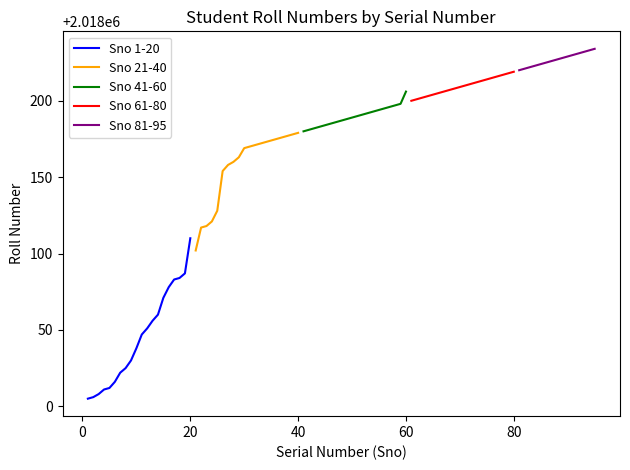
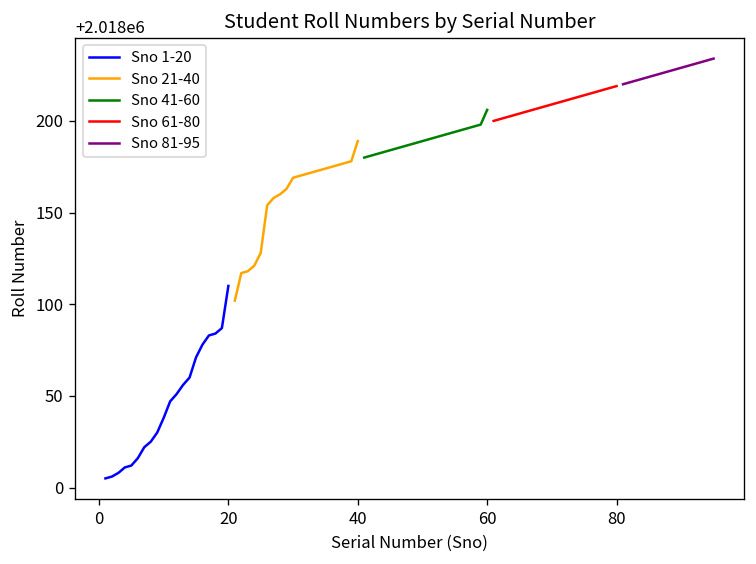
  {
    "Sno 1-20": {
      "20": 2018110
    },
    "Sno 21-40": {
-     "40": 2018179
+     "40": 2018189
    },
    "Sno 41-60": {
      "60": 2018206
    },
    "Sno 61-80": {
      "80": 2018219
    }
  }
